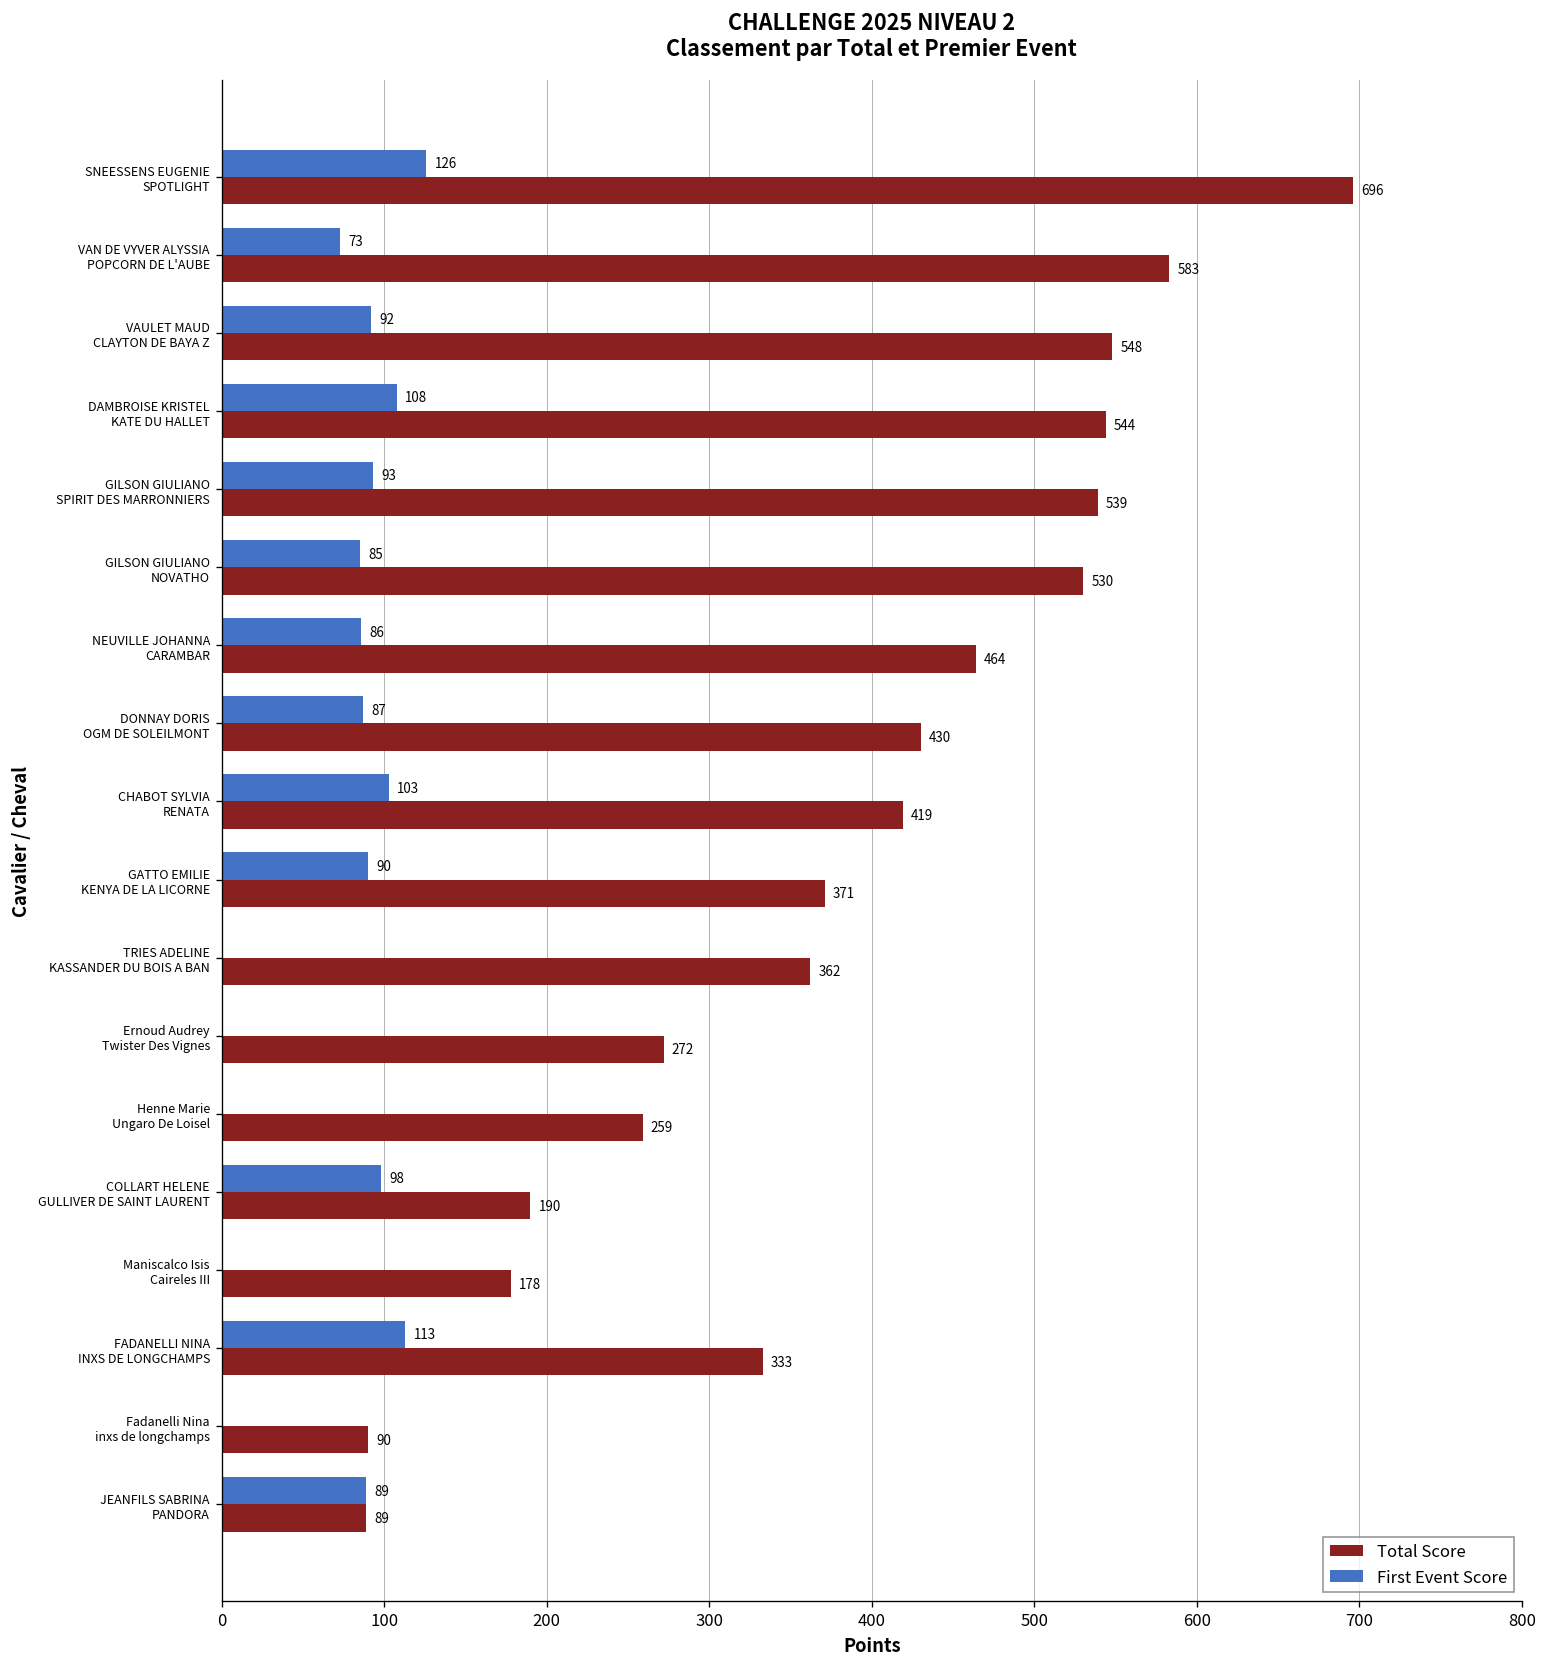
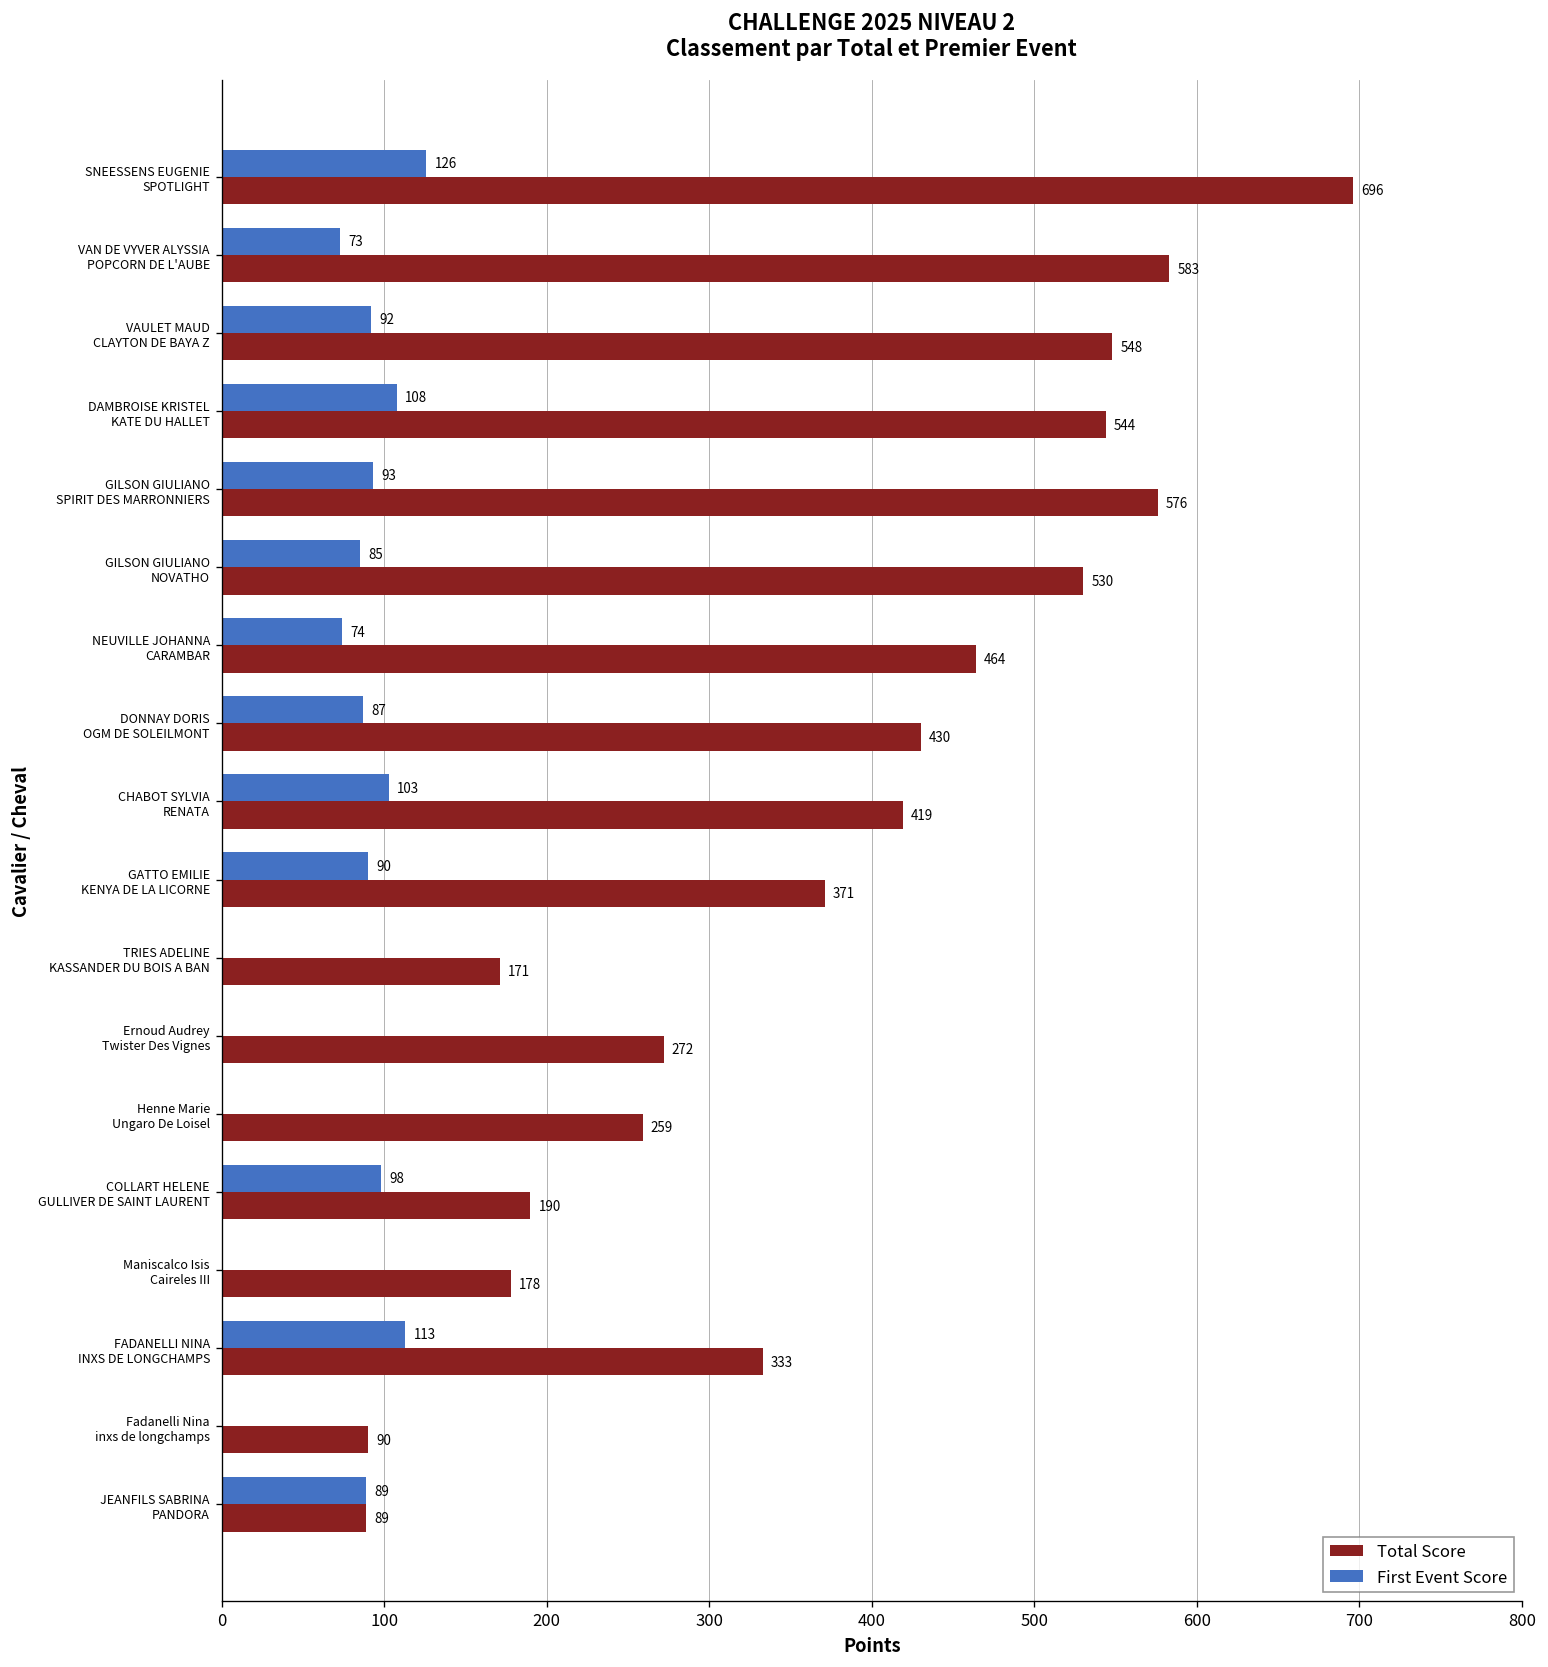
  {
    "Total Score": {
      "SNEESSENS EUGENIE SPOTLIGHT": 696,
      "VAN DE VYVER ALYSSIA POPCORN DE L'AUBE": 583,
      "VAULET MAUD CLAYTON DE BAYA Z": 548,
      "DAMBROISE KRISTEL KATE DU HALLET": 544,
-     "GILSON GIULIANO SPIRIT DES MARRONNIERS": 539,
+     "GILSON GIULIANO SPIRIT DES MARRONNIERS": 576,
      "GILSON GIULIANO NOVATHO": 530,
      "NEUVILLE JOHANNA CARAMBAR": 464,
      "DONNAY DORIS OGM DE SOLEILMONT": 430,
      "CHABOT SYLVIA RENATA": 419,
      "GATTO EMILIE KENYA DE LA LICORNE": 371,
-     "TRIES ADELINE KASSANDER DU BOIS A BAN": 362,
+     "TRIES ADELINE KASSANDER DU BOIS A BAN": 171,
      "Ernoud Audrey Twister Des Vignes": 272,
      "Henne Marie Ungaro De Loisel": 259,
      "COLLART HELENE GULLIVER DE SAINT LAURENT": 190,
      "Maniscalco Isis Caireles III": 178,
      "FADANELLI NINA INXS DE LONGCHAMPS": 333,
      "Fadanelli Nina inxs de longchamps": 90,
      "JEANFILS SABRINA PANDORA": 89
    },
    "First Event Score": {
      "SNEESSENS EUGENIE SPOTLIGHT": 126,
      "VAN DE VYVER ALYSSIA POPCORN DE L'AUBE": 73,
      "VAULET MAUD CLAYTON DE BAYA Z": 92,
      "DAMBROISE KRISTEL KATE DU HALLET": 108,
      "GILSON GIULIANO SPIRIT DES MARRONNIERS": 93,
      "GILSON GIULIANO NOVATHO": 85,
-     "NEUVILLE JOHANNA CARAMBAR": 86,
+     "NEUVILLE JOHANNA CARAMBAR": 74,
      "DONNAY DORIS OGM DE SOLEILMONT": 87,
      "CHABOT SYLVIA RENATA": 103,
      "GATTO EMILIE KENYA DE LA LICORNE": 90,
      "COLLART HELENE GULLIVER DE SAINT LAURENT": 98,
      "FADANELLI NINA INXS DE LONGCHAMPS": 113,
      "JEANFILS SABRINA PANDORA": 89
    }
  }
